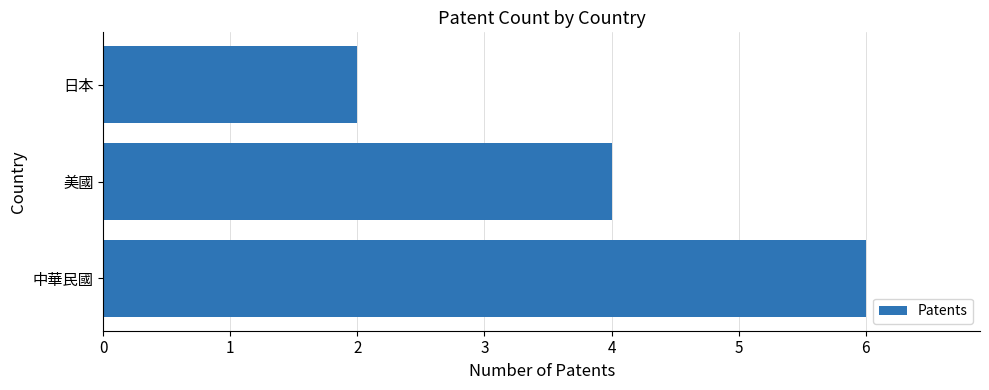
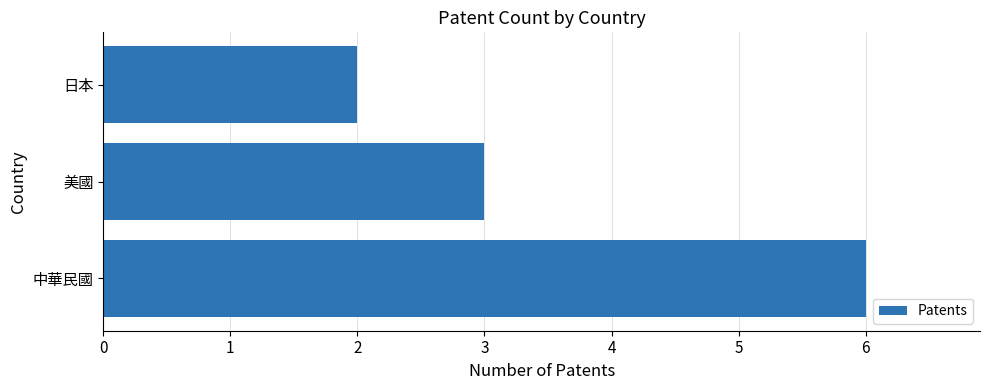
  {
    "日本": 2,
-   "美國": 4,
+   "美國": 3,
    "中華民國": 6
  }
